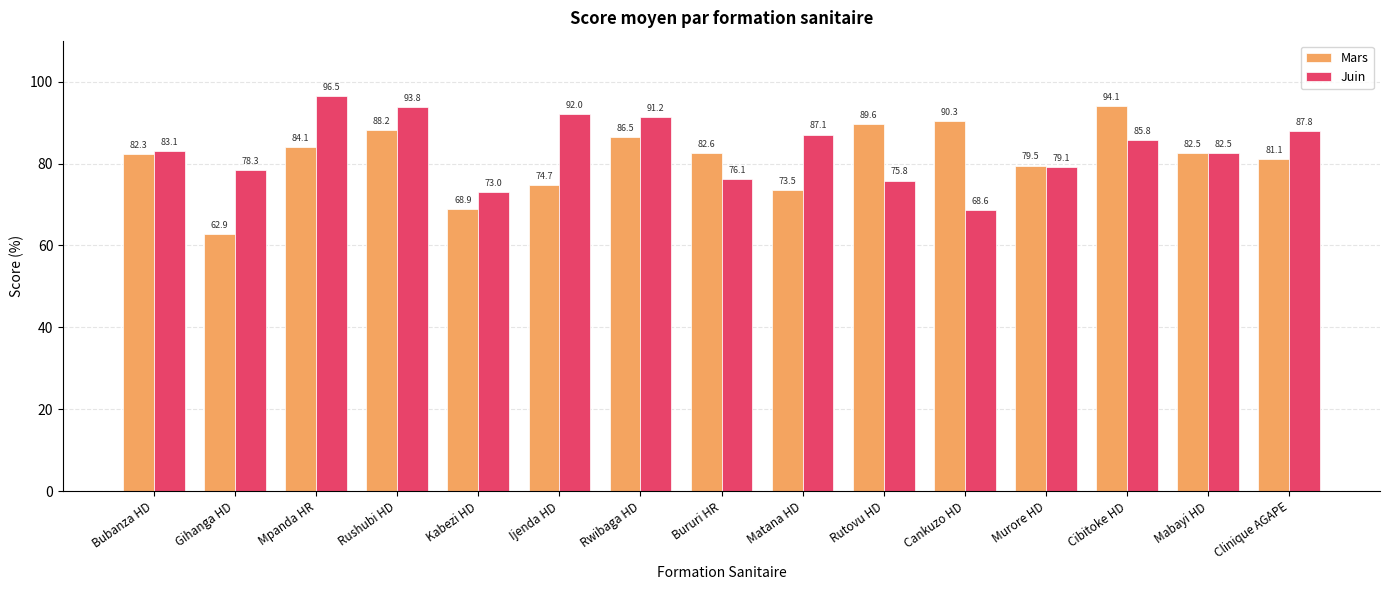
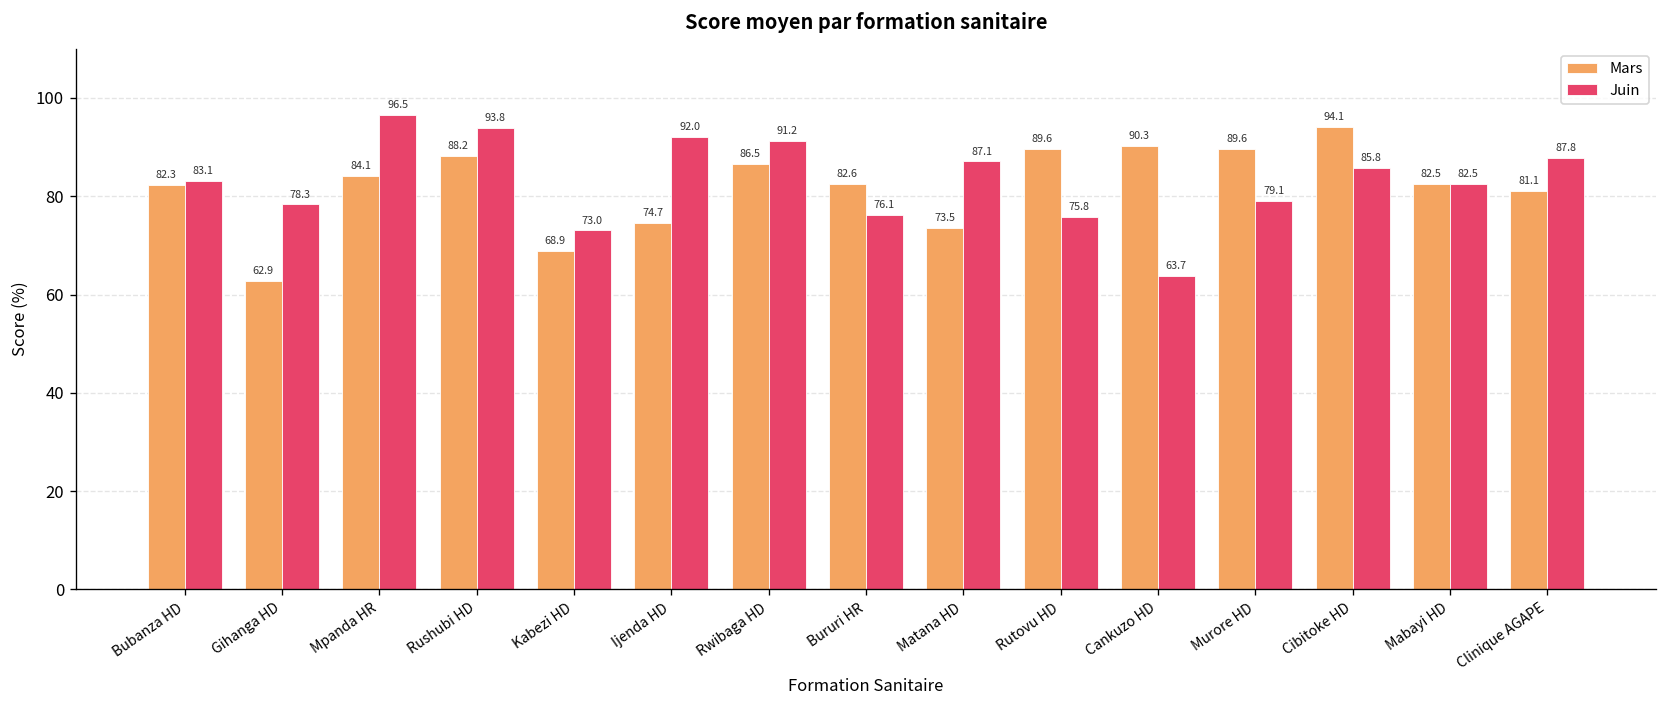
  {
    "Mars": {
      "Bubanza HD": 82.3,
      "Gihanga HD": 62.9,
      "Mpanda HR": 84.1,
      "Rushubi HD": 88.2,
      "Kabezi HD": 68.9,
      "Ijenda HD": 74.7,
      "Rwibaga HD": 86.5,
      "Bururi HR": 82.6,
      "Matana HD": 73.5,
      "Rutovu HD": 89.6,
      "Cankuzo HD": 90.3,
-     "Murore HD": 79.5,
+     "Murore HD": 89.6,
      "Cibitoke HD": 94.1,
      "Mabayi HD": 82.5,
      "Clinique AGAPE": 81.1
    },
    "Juin": {
      "Bubanza HD": 83.1,
      "Gihanga HD": 78.3,
      "Mpanda HR": 96.5,
      "Rushubi HD": 93.8,
      "Kabezi HD": 73.0,
      "Ijenda HD": 92.0,
      "Rwibaga HD": 91.2,
      "Bururi HR": 76.1,
      "Matana HD": 87.1,
      "Rutovu HD": 75.8,
-     "Cankuzo HD": 68.6,
+     "Cankuzo HD": 63.7,
      "Murore HD": 79.1,
      "Cibitoke HD": 85.8,
      "Mabayi HD": 82.5,
      "Clinique AGAPE": 87.8
    }
  }
